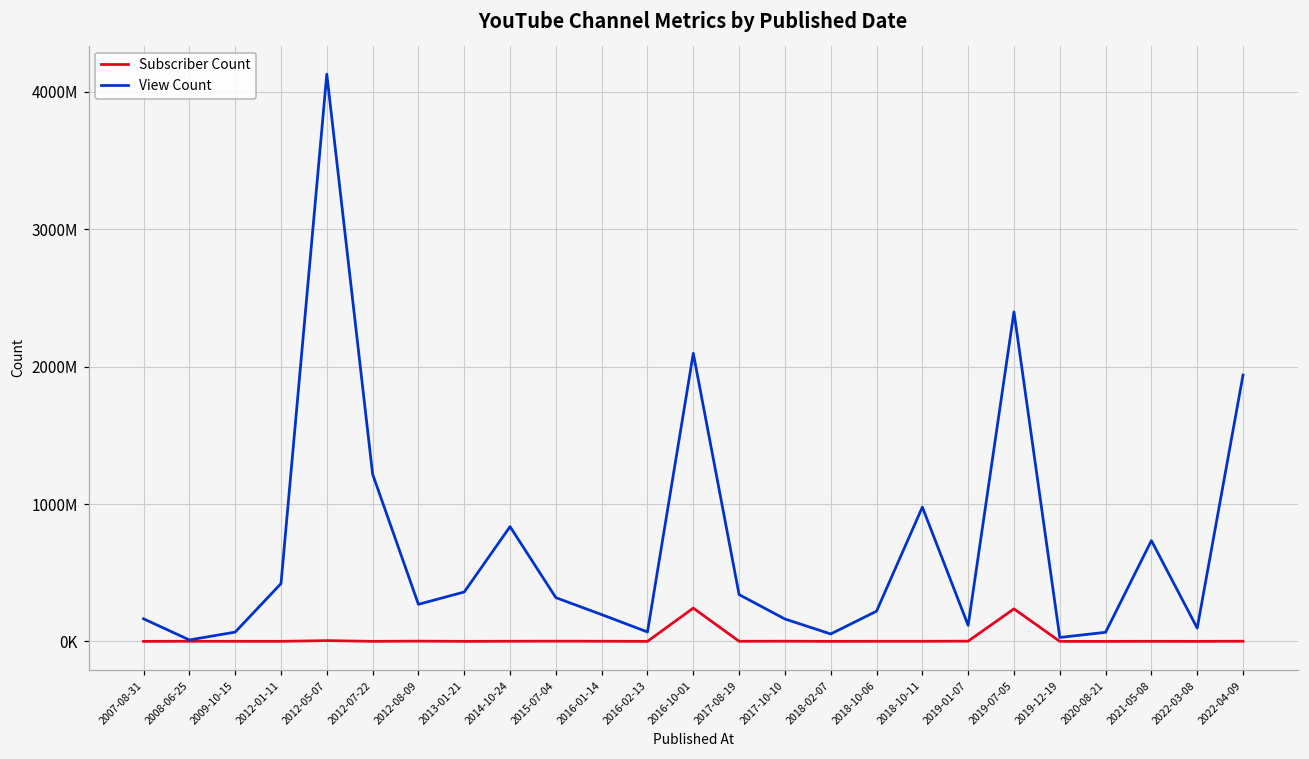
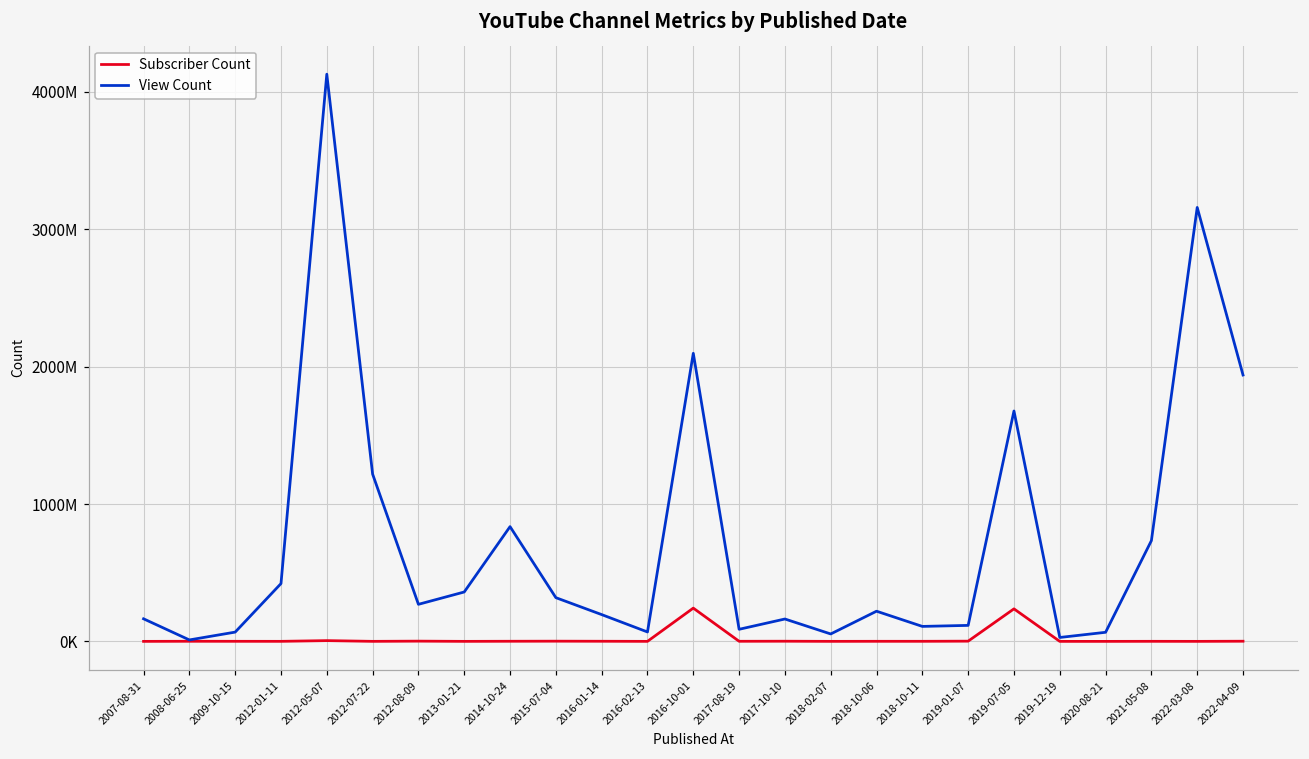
  {
    "Subscriber Count": {
      "2007-08-31": 0,
      "2009-10-15": 0,
      "2012-01-11": 0,
      "2012-05-07": 10000000,
      "2012-07-22": 0,
      "2012-08-09": 0,
      "2013-01-21": 0,
      "2014-10-24": 0,
      "2015-07-04": 0,
      "2016-01-14": 0,
      "2016-02-13": 0,
      "2016-10-01": 240000000,
      "2017-08-19": 0,
      "2017-10-10": 0,
      "2018-02-07": 0,
      "2018-10-06": 0,
      "2018-10-11": 0,
      "2019-01-07": 0,
      "2019-07-05": 240000000,
      "2019-12-19": 0,
      "2020-08-21": 0,
      "2021-05-08": 0,
      "2022-03-08": 0,
      "2022-04-09": 0
    },
    "View Count": {
      "2007-08-31": 160000000,
      "2009-10-15": 70000000,
      "2012-01-11": 420000000,
      "2012-05-07": 4130000000,
      "2012-07-22": 1220000000,
      "2012-08-09": 270000000,
      "2013-01-21": 360000000,
      "2014-10-24": 840000000,
      "2015-07-04": 320000000,
      "2016-01-14": 200000000,
      "2016-02-13": 70000000,
      "2016-10-01": 2100000000,
-     "2017-08-19": 340000000,
+     "2017-08-19": 90000000,
      "2017-10-10": 160000000,
      "2018-02-07": 50000000,
      "2018-10-06": 220000000,
-     "2018-10-11": 980000000,
+     "2018-10-11": 110000000,
      "2019-01-07": 120000000,
-     "2019-07-05": 2400000000,
+     "2019-07-05": 1680000000,
      "2019-12-19": 30000000,
      "2020-08-21": 70000000,
      "2021-05-08": 730000000,
-     "2022-03-08": 100000000,
+     "2022-03-08": 3160000000,
      "2022-04-09": 1940000000
    }
  }
